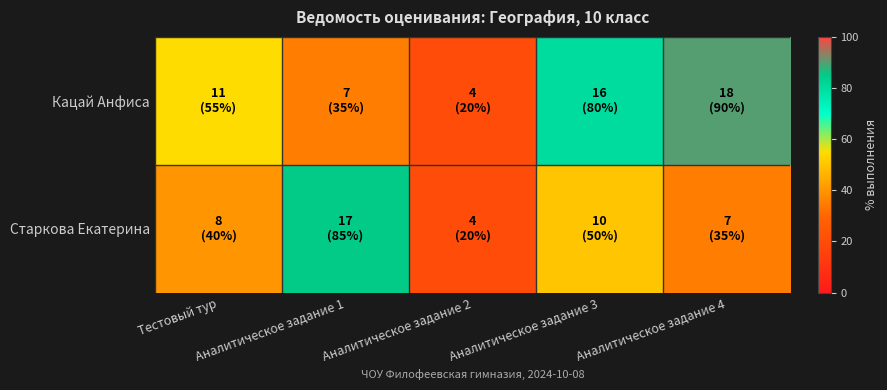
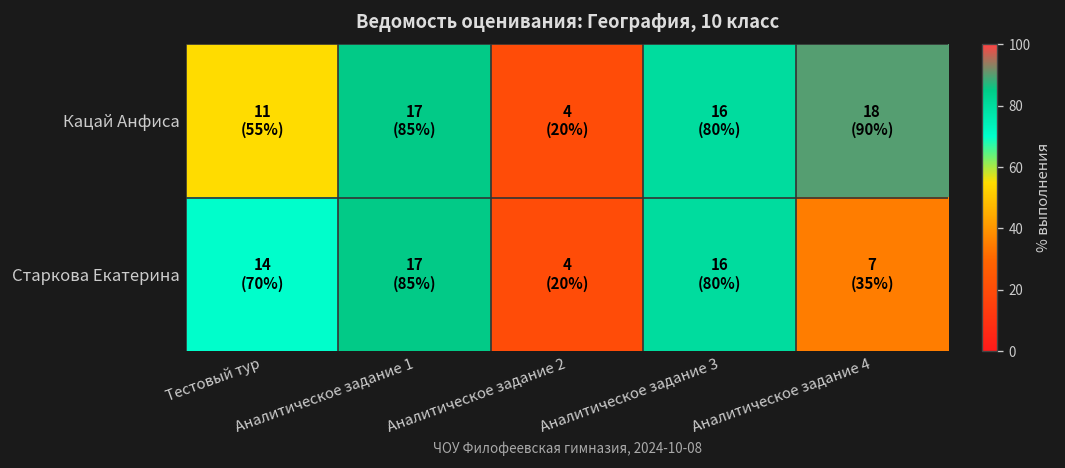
  {
    "Кацай Анфиса": {
-     "Аналитическое задание 1": "7 (35%)"
+     "Аналитическое задание 1": "17 (85%)"
    },
    "Старкова Екатерина": {
-     "Тестовый тур": "8 (40%)",
-     "Аналитическое задание 3": "10 (50%)"
+     "Тестовый тур": "14 (70%)",
+     "Аналитическое задание 3": "16 (80%)"
    }
  }
